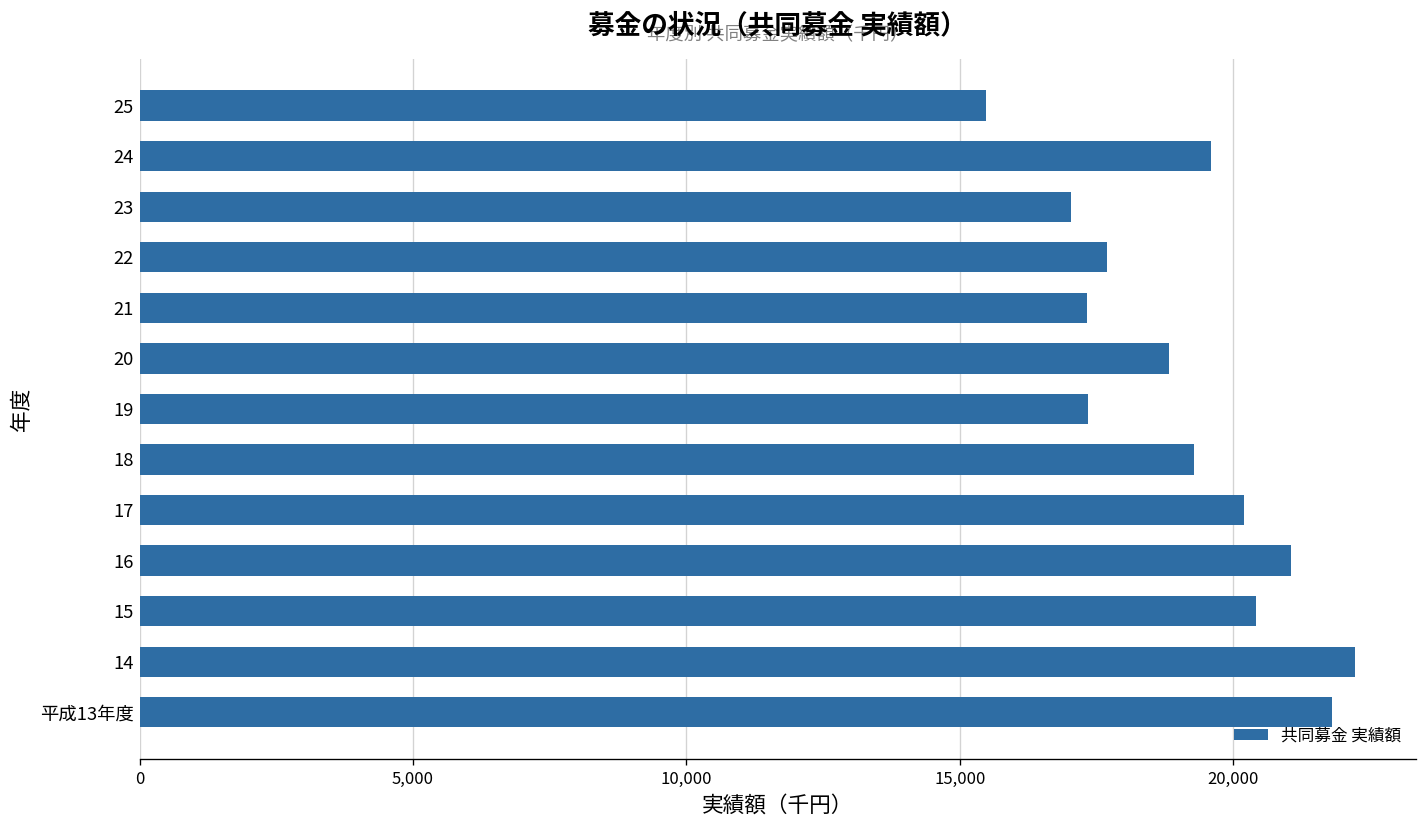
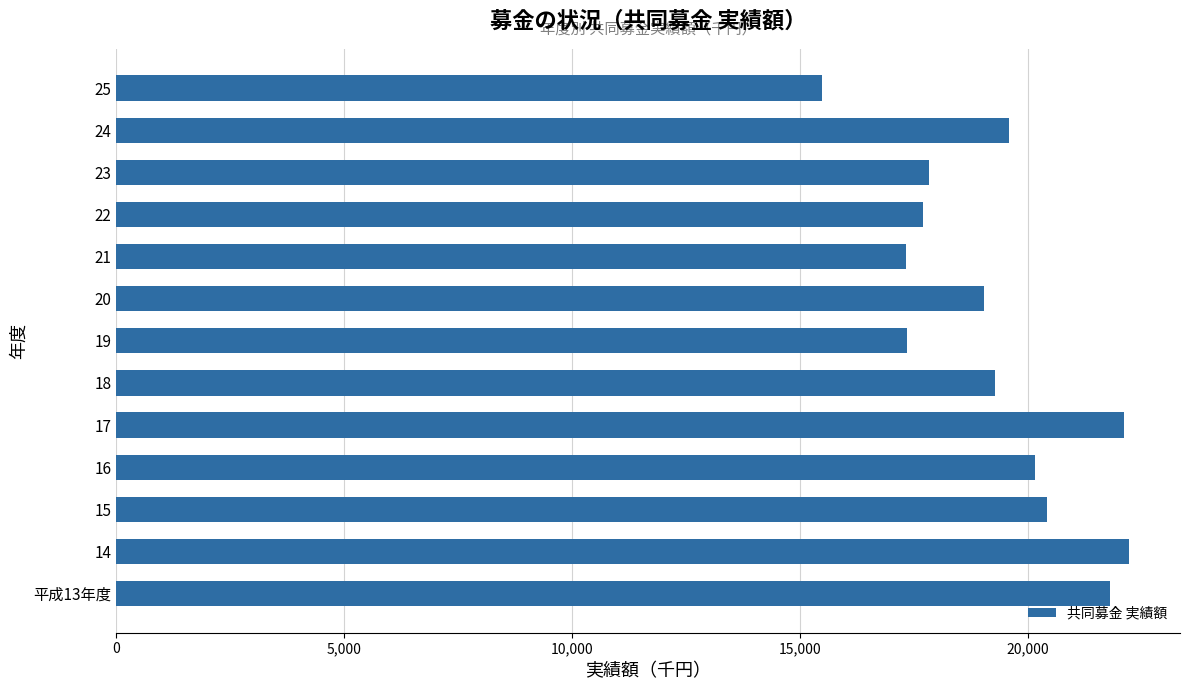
  {
    "25": "15,500",
    "24": "19,600",
-   "23": "17,000",
+   "23": "17,800",
    "22": "17,700",
    "21": "17,300",
-   "20": "18,800",
+   "20": "19,100",
    "19": "17,400",
    "18": "19,300",
-   "17": "20,200",
-   "16": "21,100",
+   "17": "22,100",
+   "16": "20,200",
    "15": "20,400",
    "14": "22,200",
    "平成13年度": "21,800"
  }
